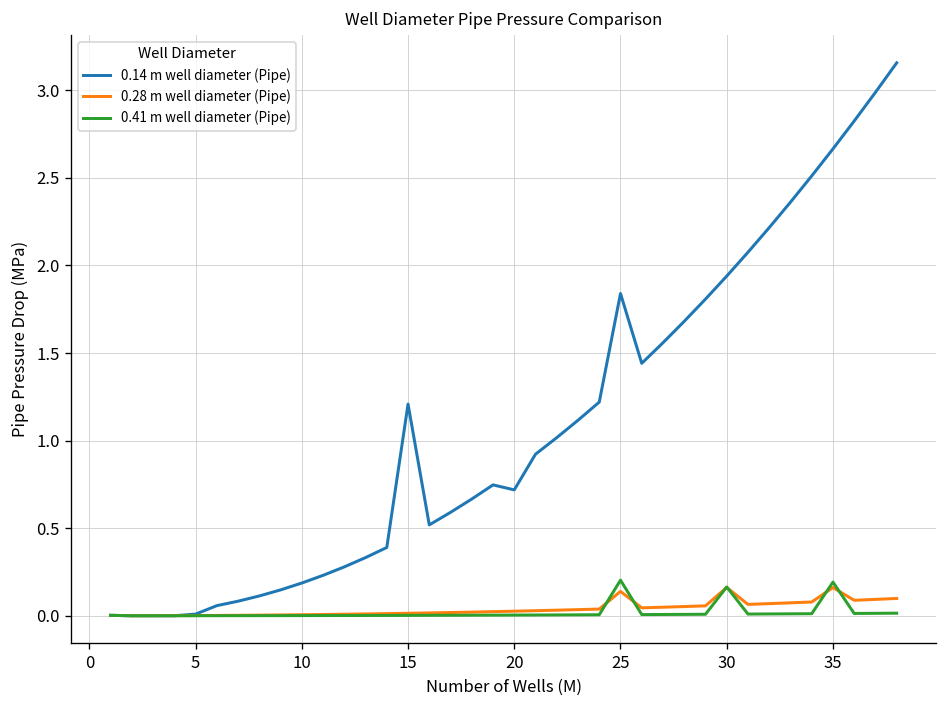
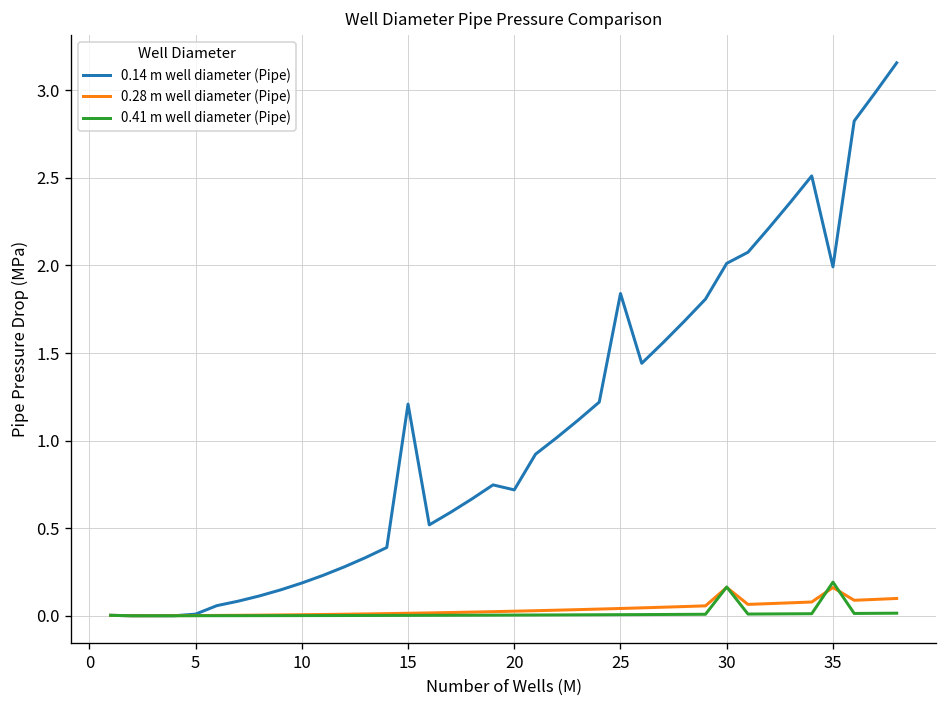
  {
    "0.14 m well diameter (Pipe)": {
      "10": 0.19,
      "15": 1.21,
      "20": 0.72,
      "25": 1.84,
-     "30": 1.94,
-     "35": 2.67
+     "30": 2.01,
+     "35": 1.99
    },
    "0.28 m well diameter (Pipe)": {
      "20": 0.03,
-     "25": 0.14,
+     "25": 0.04,
      "35": 0.16
    },
    "0.41 m well diameter (Pipe)": {
      "20": 0.00,
-     "25": 0.20,
+     "25": 0.01,
      "35": 0.19
    }
  }
